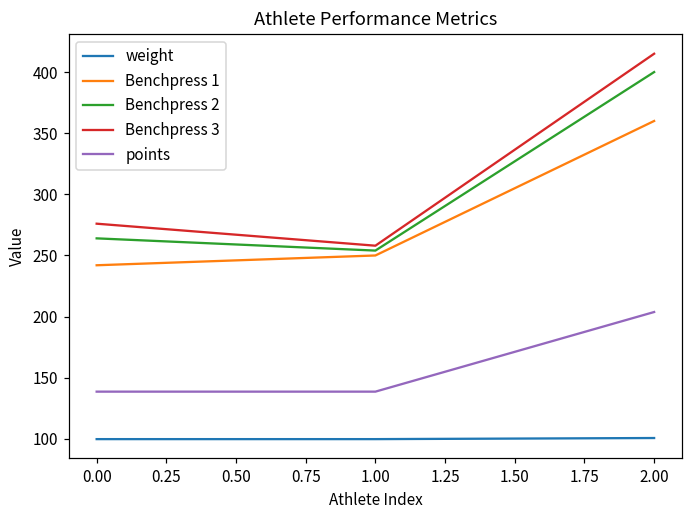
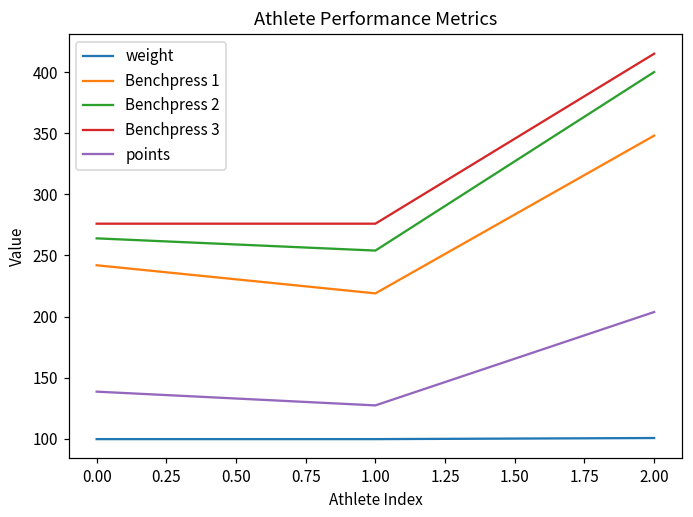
  {
    "weight": {
      "0.00": 100,
      "1.00": 100,
      "2.00": 101
    },
    "Benchpress 1": {
      "0.00": 242,
-     "1.00": 250,
-     "2.00": 360
+     "1.00": 219,
+     "2.00": 348
    },
    "Benchpress 2": {
      "0.00": 264,
      "1.00": 254,
      "2.00": 400
    },
    "Benchpress 3": {
      "0.00": 276,
-     "1.00": 258,
+     "1.00": 276,
      "2.00": 415
    },
    "points": {
      "0.00": 139,
-     "1.00": 139,
+     "1.00": 127,
      "2.00": 204
    }
  }
